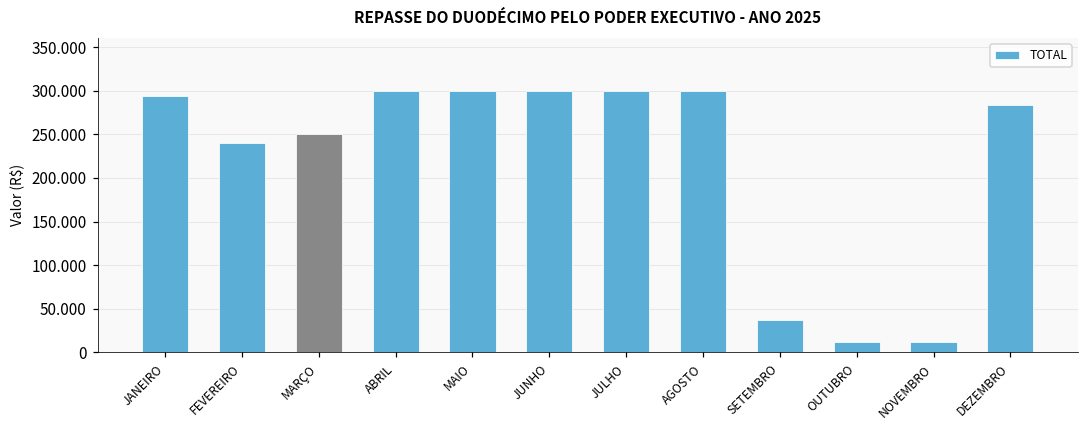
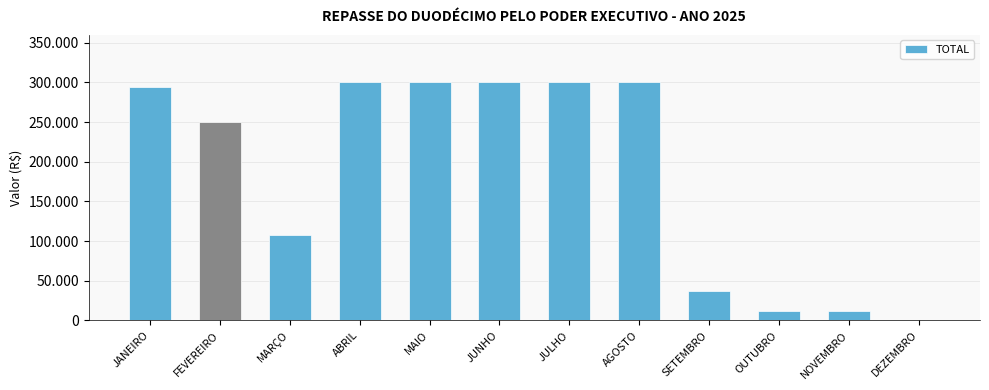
  {
    "JANEIRO": 290,
-   "FEVEREIRO": 240,
-   "MARÇO": 250,
+   "FEVEREIRO": 250,
+   "MARÇO": 110,
    "ABRIL": 300,
    "MAIO": 300,
    "JUNHO": 300,
    "JULHO": 300,
    "AGOSTO": 300,
    "SETEMBRO": 40,
    "OUTUBRO": 10,
    "NOVEMBRO": 10,
-   "DEZEMBRO": 280
+   "DEZEMBRO": 0
  }
